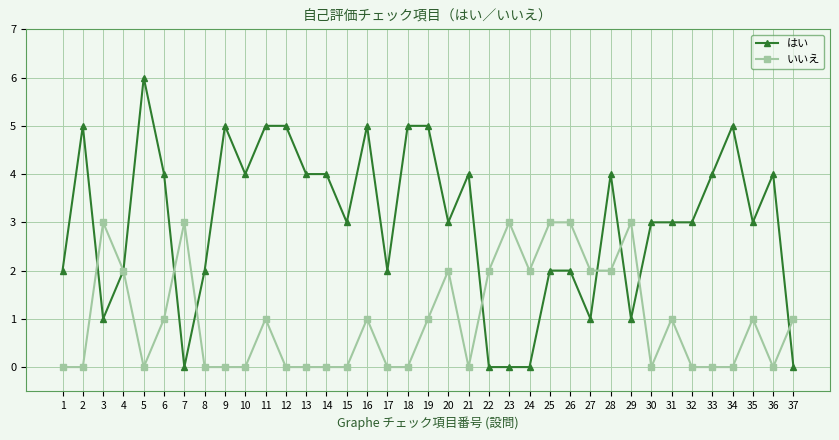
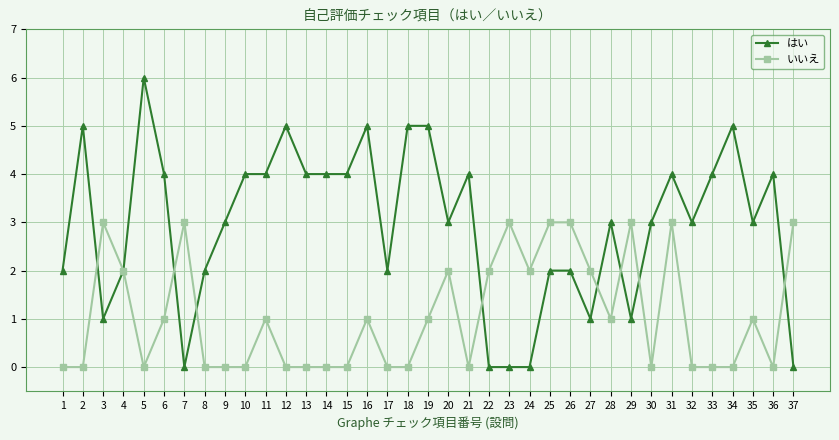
  {
    "はい": {
      "1": 2,
      "2": 5,
      "3": 1,
      "5": 6,
      "6": 4,
      "7": 0,
      "8": 2,
-     "9": 5,
+     "9": 3,
      "10": 4,
-     "11": 5,
+     "11": 4,
      "12": 5,
      "13": 4,
      "14": 4,
-     "15": 3,
+     "15": 4,
      "16": 5,
      "17": 2,
      "18": 5,
      "19": 5,
      "20": 3,
      "21": 4,
      "22": 0,
      "23": 0,
      "24": 0,
      "25": 2,
      "26": 2,
      "27": 1,
-     "28": 4,
+     "28": 3,
      "29": 1,
      "30": 3,
-     "31": 3,
+     "31": 4,
      "32": 3,
      "33": 4,
      "34": 5,
      "35": 3,
      "36": 4,
      "37": 0
    },
    "いいえ": {
      "1": 0,
      "2": 0,
      "3": 3,
      "5": 0,
      "6": 1,
      "7": 3,
      "8": 0,
      "9": 0,
      "10": 0,
      "11": 1,
      "12": 0,
      "13": 0,
      "14": 0,
      "15": 0,
      "16": 1,
      "17": 0,
      "18": 0,
      "19": 1,
      "20": 2,
      "21": 0,
      "22": 2,
      "23": 3,
      "24": 2,
      "25": 3,
      "26": 3,
      "27": 2,
-     "28": 2,
+     "28": 1,
      "29": 3,
      "30": 0,
-     "31": 1,
+     "31": 3,
      "32": 0,
      "33": 0,
      "34": 0,
      "35": 1,
      "36": 0,
-     "37": 1
+     "37": 3
    }
  }
